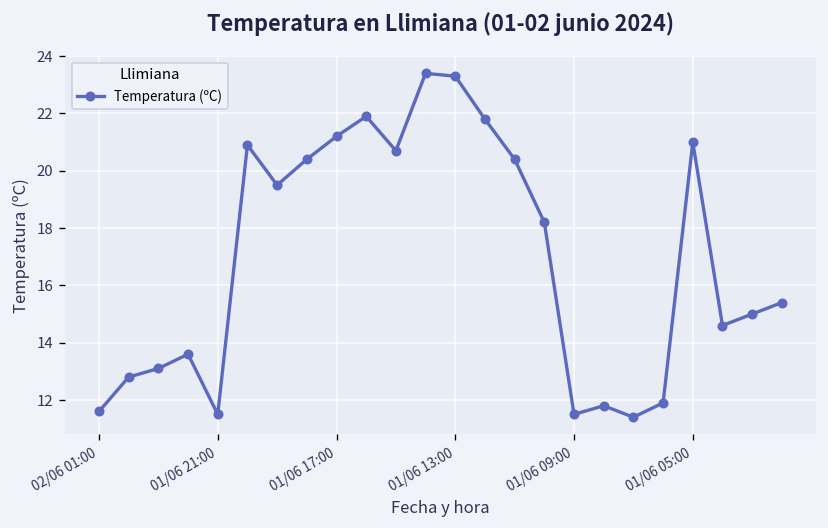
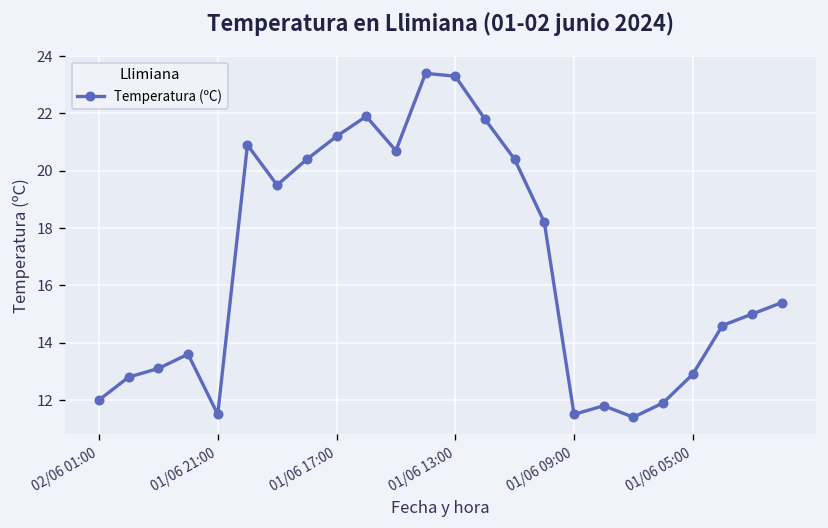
  {
-   "02/06 01:00": 11.6,
+   "02/06 01:00": 12.0,
    "01/06 21:00": 11.5,
    "01/06 17:00": 21.2,
    "01/06 13:00": 23.3,
    "01/06 09:00": 11.5,
-   "01/06 05:00": 21.0
+   "01/06 05:00": 12.9
  }
